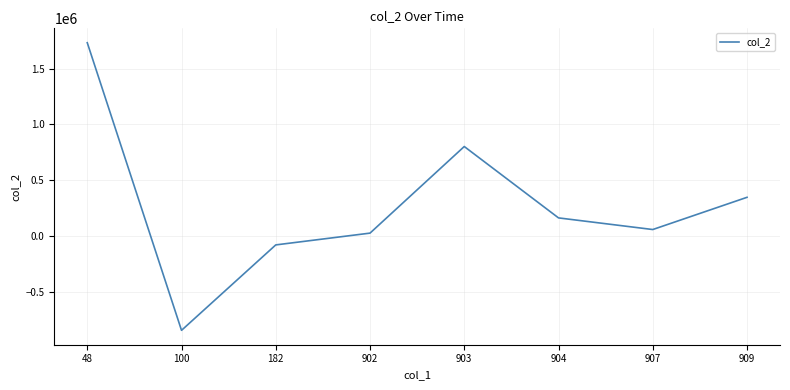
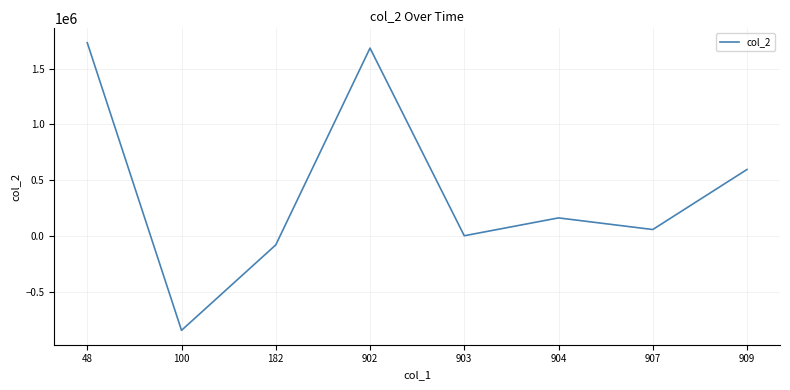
  {
    "48": 1730000,
    "100": -850000,
    "182": -80000,
-   "902": 30000,
-   "903": 800000,
+   "902": 1680000,
+   "903": 0,
    "904": 160000,
    "907": 60000,
-   "909": 350000
+   "909": 600000
  }
